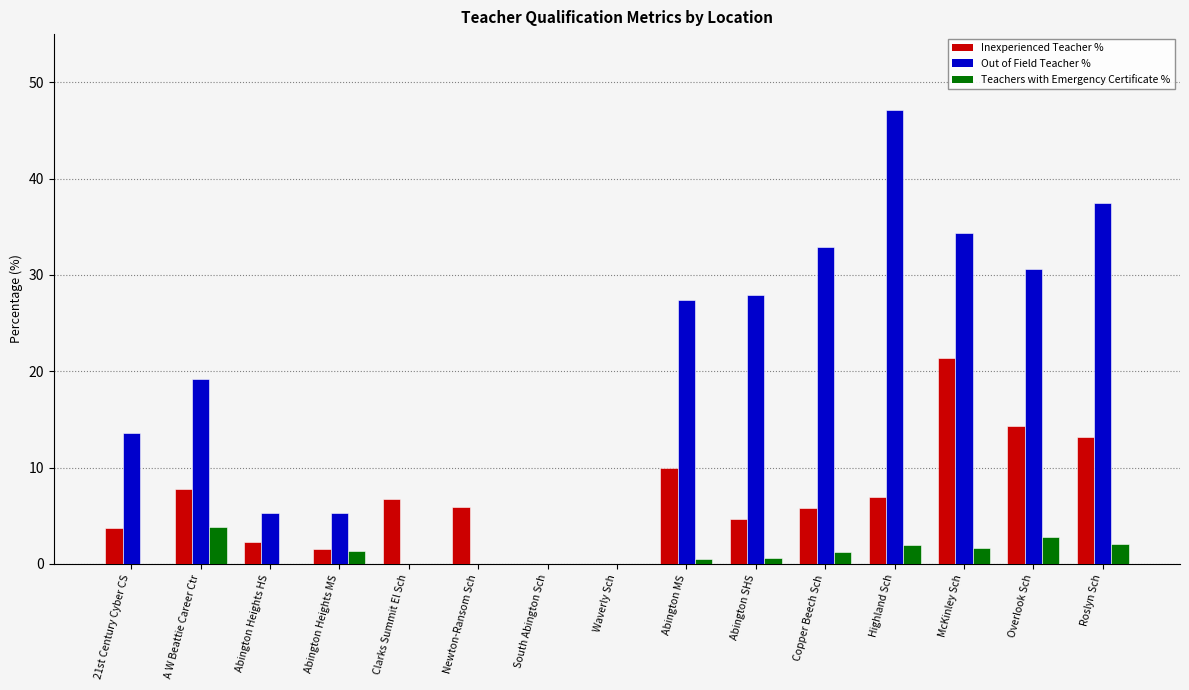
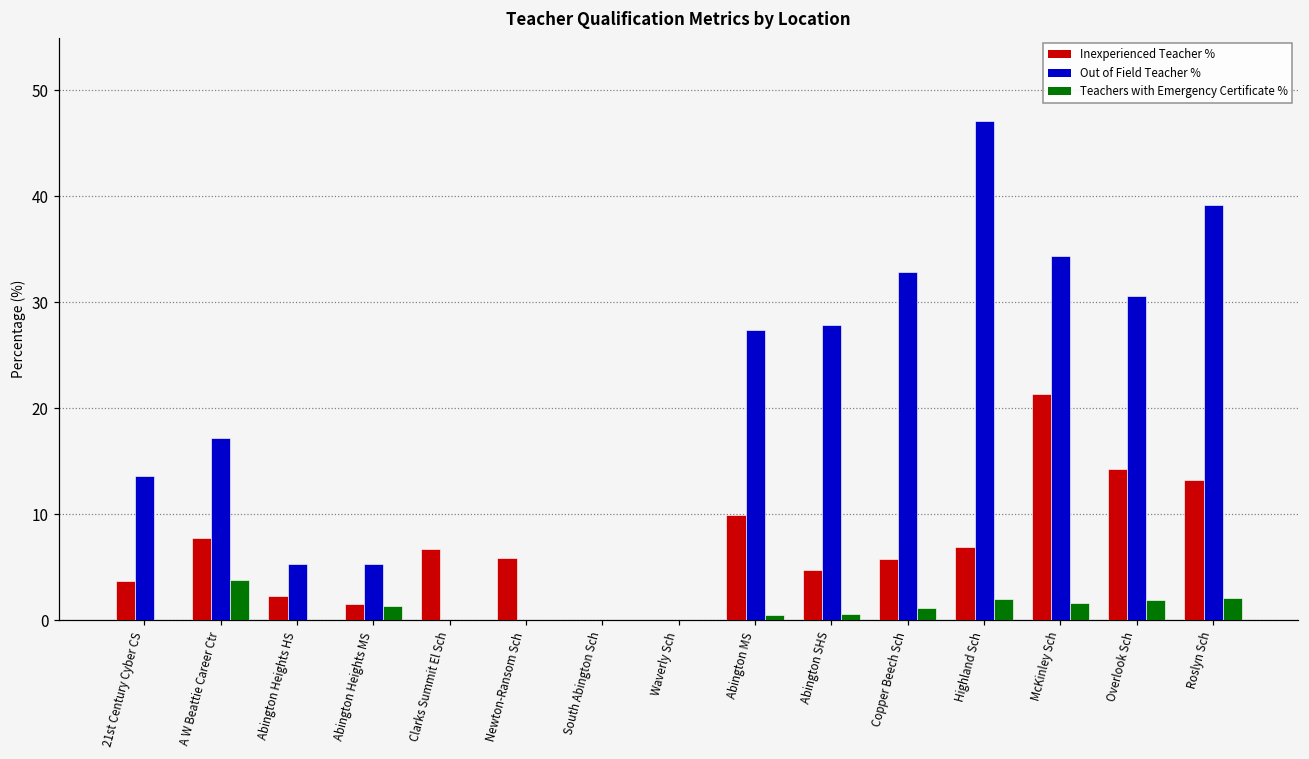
  {
    "Inexperienced Teacher %": {
      "21st Century Cyber CS": 4,
      "A W Beattie Career Ctr": 8,
      "Abington Heights HS": 2,
      "Abington Heights MS": 2,
      "Clarks Summit El Sch": 7,
      "Newton-Ransom Sch": 6,
      "South Abington Sch": 0,
      "Waverly Sch": 0,
      "Abington MS": 10,
      "Abington SHS": 5,
      "Copper Beech Sch": 6,
      "Highland Sch": 7,
      "McKinley Sch": 21,
      "Overlook Sch": 14,
      "Roslyn Sch": 13
    },
    "Out of Field Teacher %": {
      "21st Century Cyber CS": 14,
-     "A W Beattie Career Ctr": 19,
+     "A W Beattie Career Ctr": 17,
      "Abington Heights HS": 5,
      "Abington Heights MS": 5,
      "Clarks Summit El Sch": 0,
      "Newton-Ransom Sch": 0,
      "South Abington Sch": 0,
      "Waverly Sch": 0,
      "Abington MS": 27,
      "Abington SHS": 28,
      "Copper Beech Sch": 33,
      "Highland Sch": 47,
      "McKinley Sch": 34,
      "Overlook Sch": 31,
-     "Roslyn Sch": 38
+     "Roslyn Sch": 39
    },
    "Teachers with Emergency Certificate %": {
      "21st Century Cyber CS": 0,
      "A W Beattie Career Ctr": 4,
      "Abington Heights HS": 0,
      "Abington Heights MS": 1,
      "Clarks Summit El Sch": 0,
      "Newton-Ransom Sch": 0,
      "South Abington Sch": 0,
      "Waverly Sch": 0,
      "Abington MS": 1,
      "Abington SHS": 1,
      "Copper Beech Sch": 1,
      "Highland Sch": 2,
      "McKinley Sch": 2,
-     "Overlook Sch": 3,
+     "Overlook Sch": 2,
      "Roslyn Sch": 2
    }
  }
